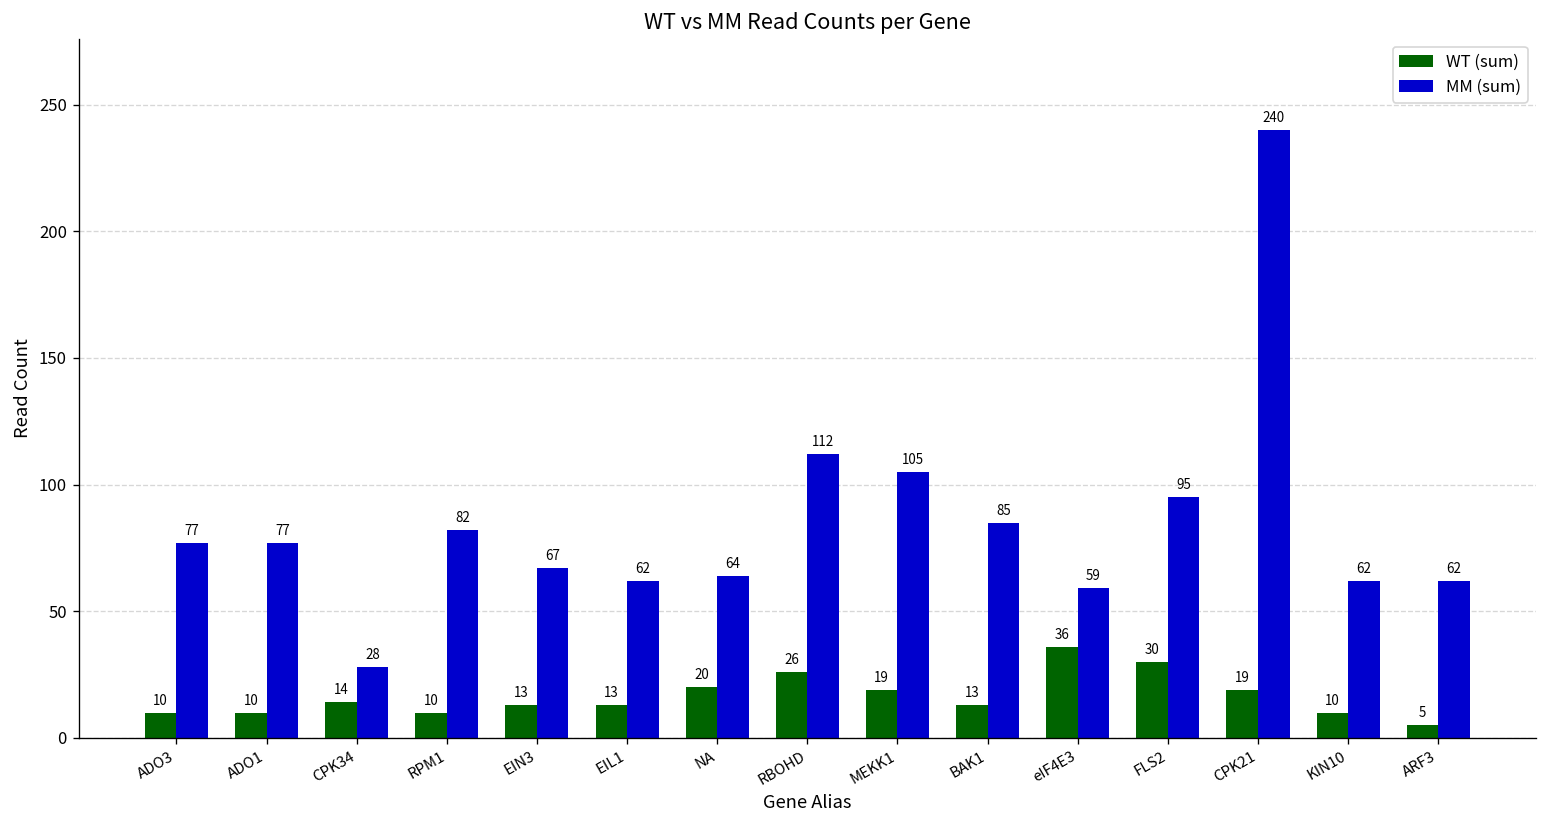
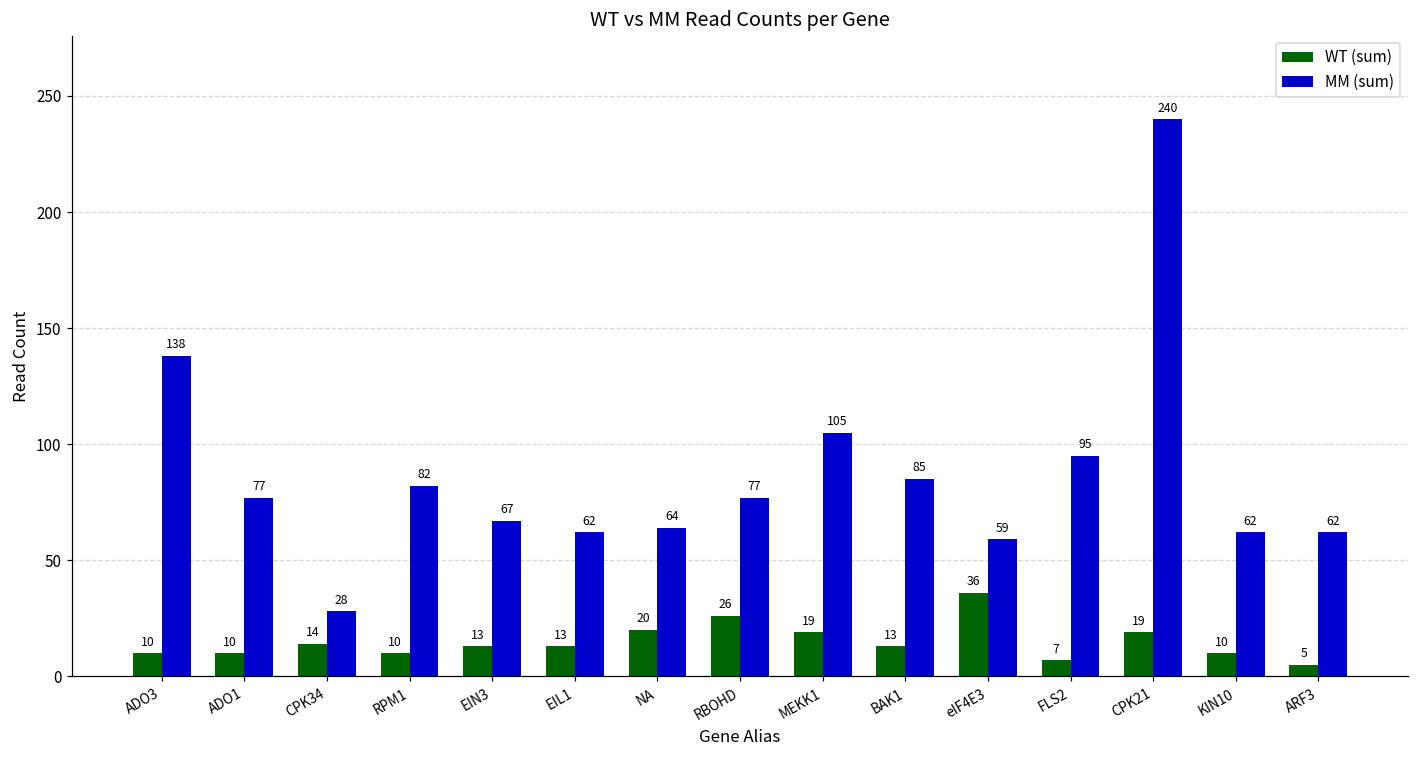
  {
    "WT (sum)": {
      "ADO3": 10,
      "ADO1": 10,
      "CPK34": 14,
      "RPM1": 10,
      "EIN3": 13,
      "EIL1": 13,
      "NA": 20,
      "RBOHD": 26,
      "MEKK1": 19,
      "BAK1": 13,
      "eIF4E3": 36,
-     "FLS2": 30,
+     "FLS2": 7,
      "CPK21": 19,
      "KIN10": 10,
      "ARF3": 5
    },
    "MM (sum)": {
-     "ADO3": 77,
+     "ADO3": 138,
      "ADO1": 77,
      "CPK34": 28,
      "RPM1": 82,
      "EIN3": 67,
      "EIL1": 62,
      "NA": 64,
-     "RBOHD": 112,
+     "RBOHD": 77,
      "MEKK1": 105,
      "BAK1": 85,
      "eIF4E3": 59,
      "FLS2": 95,
      "CPK21": 240,
      "KIN10": 62,
      "ARF3": 62
    }
  }
